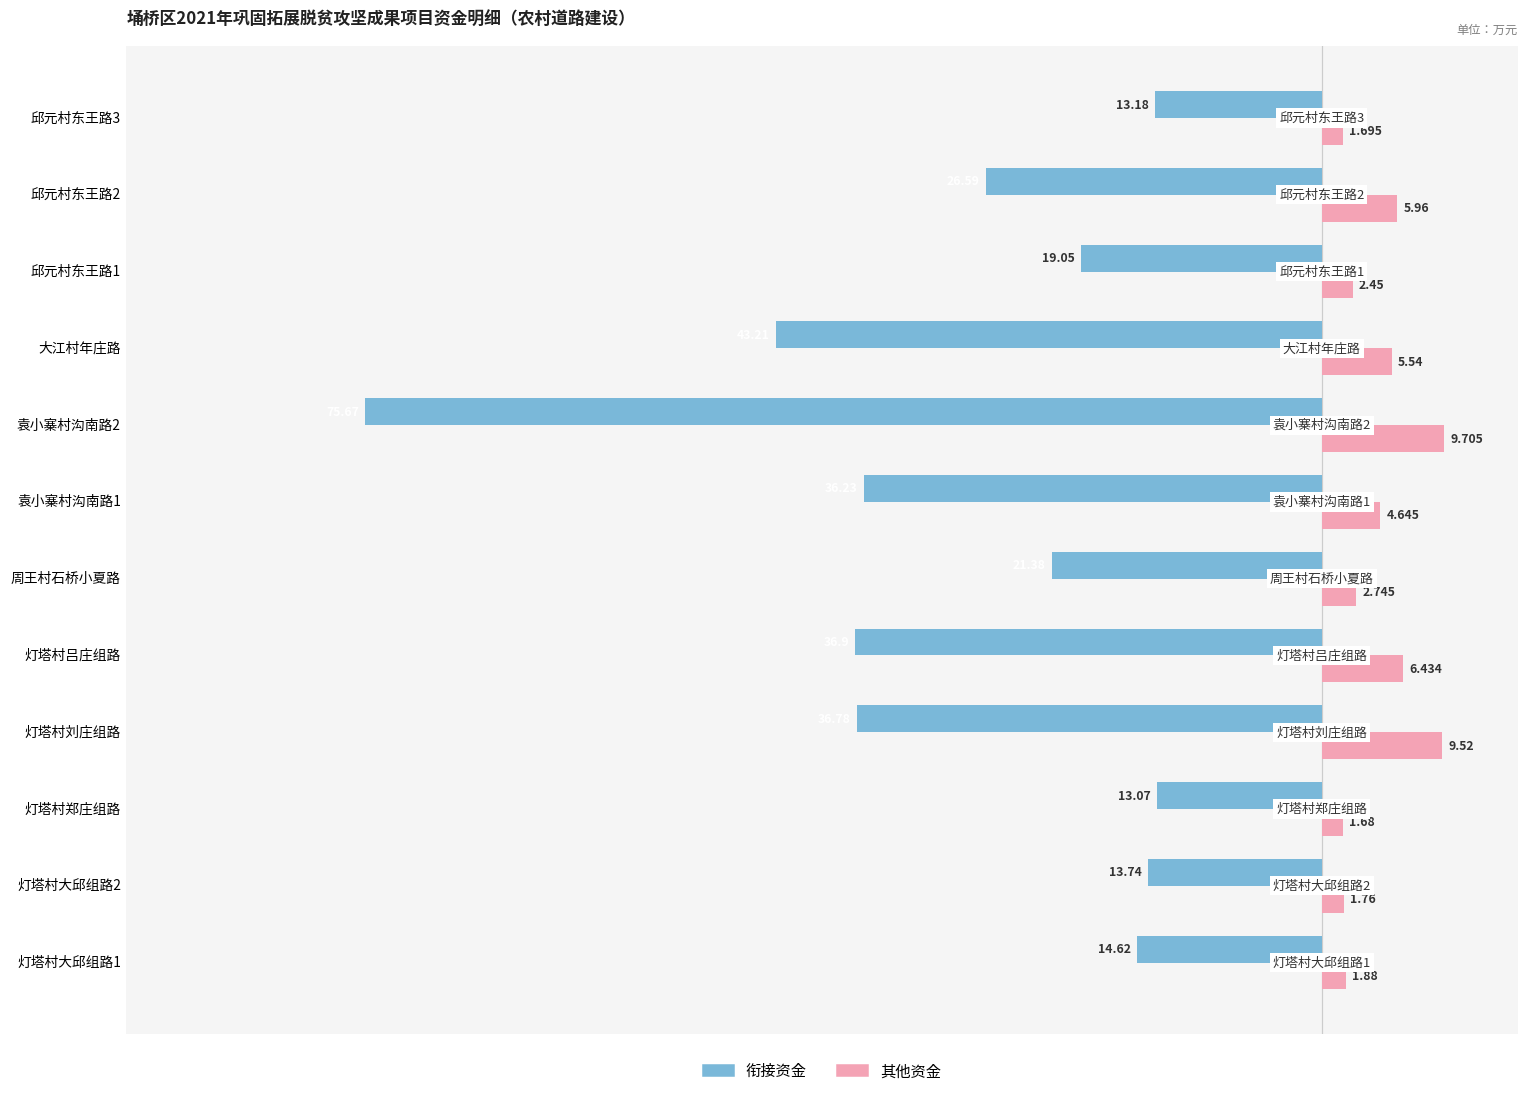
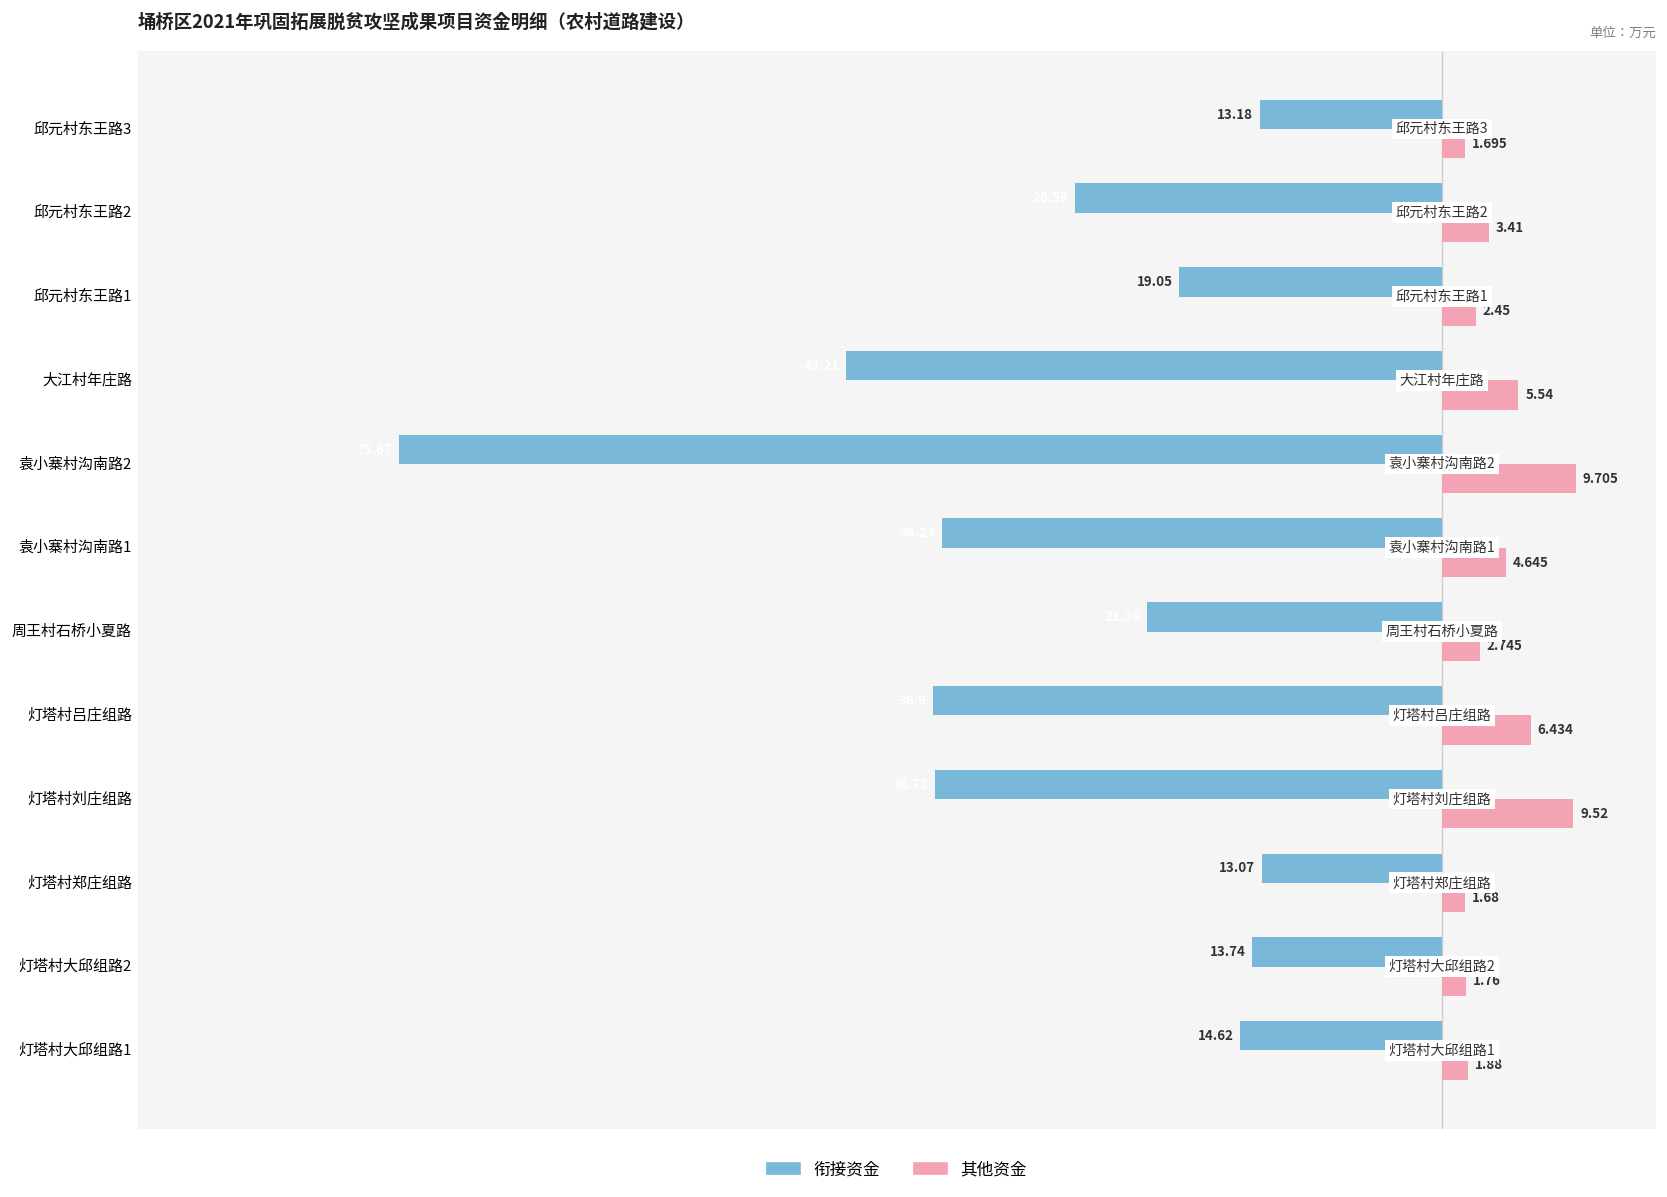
  {
    "其他资金": {
-     "邱元村东王路2": 5.96,
+     "邱元村东王路2": 3.41,
      "大江村年庄路": 5.54,
      "袁小寨村沟南路2": 9.705,
      "袁小寨村沟南路1": 4.645,
      "灯塔村吕庄组路": 6.434,
      "灯塔村刘庄组路": 9.52
    }
  }
